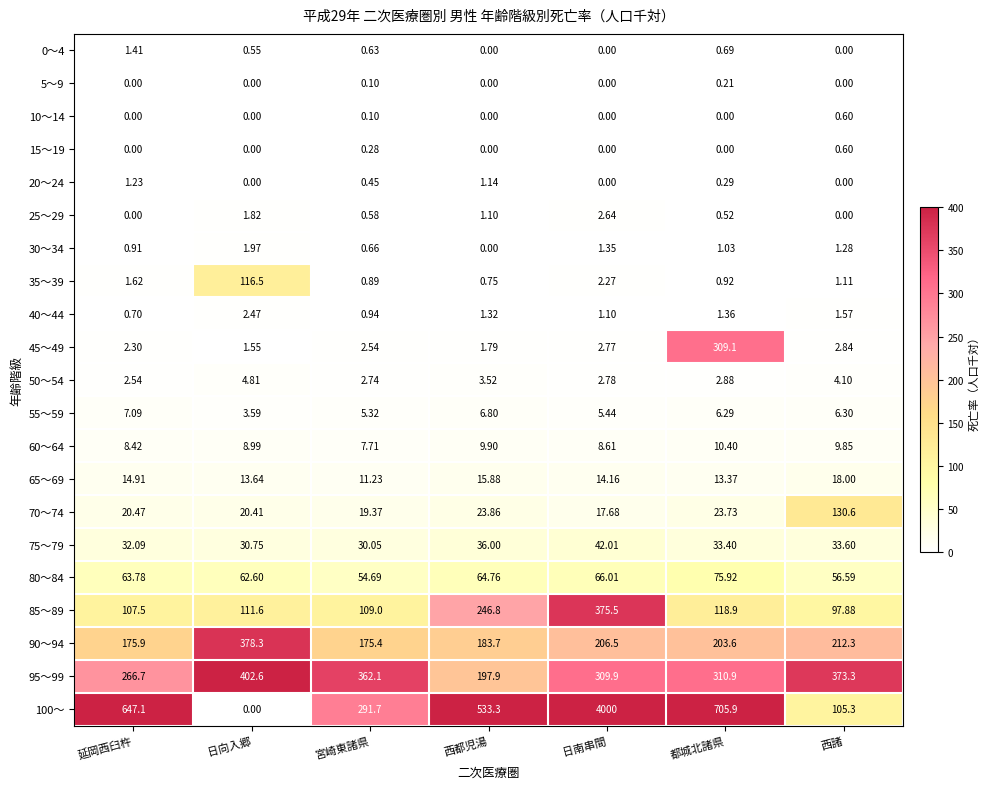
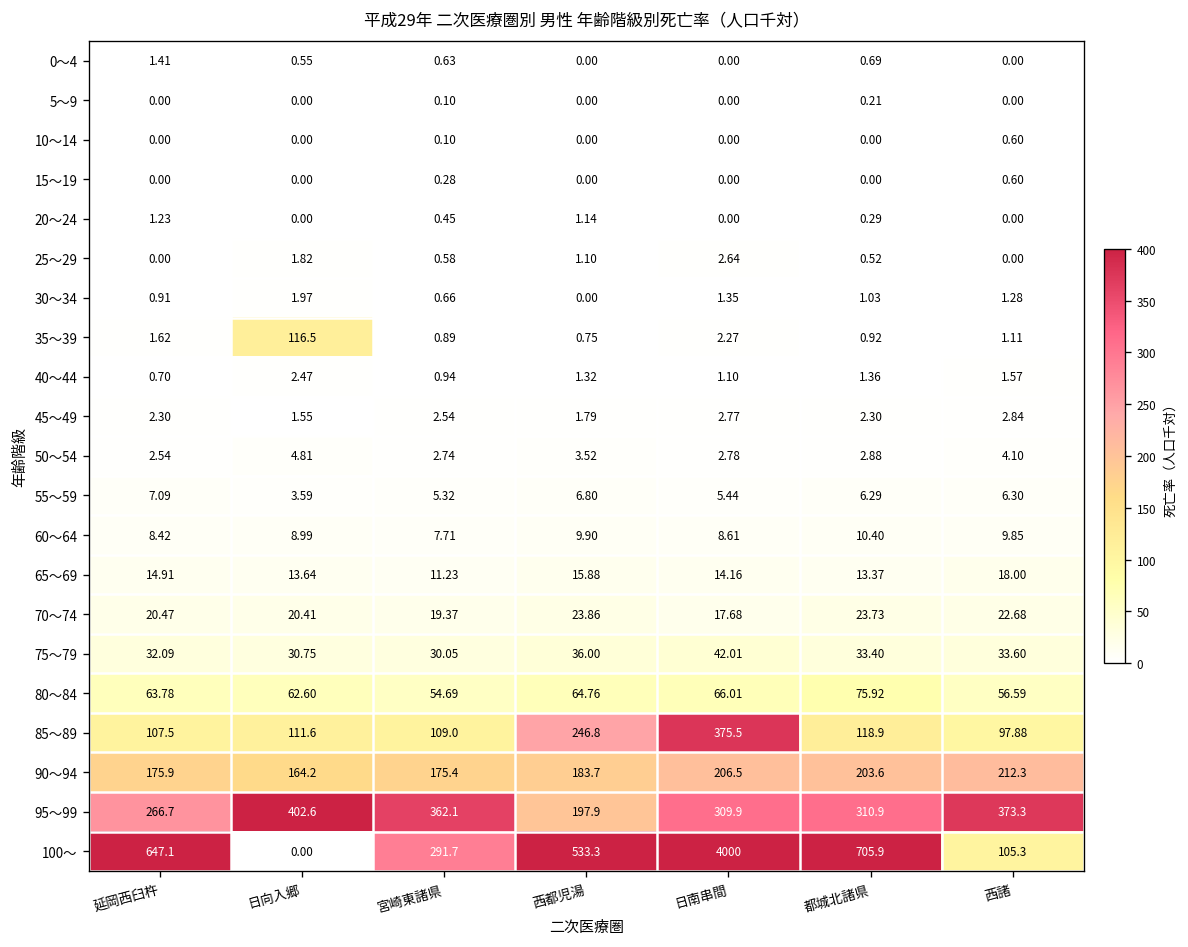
  {
    "0～4": {
      "延岡西臼杵": 1.41,
      "日向入郷": 0.55,
      "宮崎東諸県": 0.63,
      "西都児湯": 0.00,
      "日南串間": 0.00,
      "都城北諸県": 0.69,
      "西諸": 0.00
    },
    "5～9": {
      "延岡西臼杵": 0.00,
      "日向入郷": 0.00,
      "宮崎東諸県": 0.10,
      "西都児湯": 0.00,
      "日南串間": 0.00,
      "都城北諸県": 0.21,
      "西諸": 0.00
    },
    "10～14": {
      "延岡西臼杵": 0.00,
      "日向入郷": 0.00,
      "宮崎東諸県": 0.10,
      "西都児湯": 0.00,
      "日南串間": 0.00,
      "都城北諸県": 0.00,
      "西諸": 0.60
    },
    "15～19": {
      "延岡西臼杵": 0.00,
      "日向入郷": 0.00,
      "宮崎東諸県": 0.28,
      "西都児湯": 0.00,
      "日南串間": 0.00,
      "都城北諸県": 0.00,
      "西諸": 0.60
    },
    "20～24": {
      "延岡西臼杵": 1.23,
      "日向入郷": 0.00,
      "宮崎東諸県": 0.45,
      "西都児湯": 1.14,
      "日南串間": 0.00,
      "都城北諸県": 0.29,
      "西諸": 0.00
    },
    "25～29": {
      "延岡西臼杵": 0.00,
      "日向入郷": 1.82,
      "宮崎東諸県": 0.58,
      "西都児湯": 1.10,
      "日南串間": 2.64,
      "都城北諸県": 0.52,
      "西諸": 0.00
    },
    "30～34": {
      "延岡西臼杵": 0.91,
      "日向入郷": 1.97,
      "宮崎東諸県": 0.66,
      "西都児湯": 0.00,
      "日南串間": 1.35,
      "都城北諸県": 1.03,
      "西諸": 1.28
    },
    "35～39": {
      "延岡西臼杵": 1.62,
      "日向入郷": 116.5,
      "宮崎東諸県": 0.89,
      "西都児湯": 0.75,
      "日南串間": 2.27,
      "都城北諸県": 0.92,
      "西諸": 1.11
    },
    "40～44": {
      "延岡西臼杵": 0.70,
      "日向入郷": 2.47,
      "宮崎東諸県": 0.94,
      "西都児湯": 1.32,
      "日南串間": 1.10,
      "都城北諸県": 1.36,
      "西諸": 1.57
    },
    "45～49": {
      "延岡西臼杵": 2.30,
      "日向入郷": 1.55,
      "宮崎東諸県": 2.54,
      "西都児湯": 1.79,
      "日南串間": 2.77,
-     "都城北諸県": 309.1,
+     "都城北諸県": 2.30,
      "西諸": 2.84
    },
    "50～54": {
      "延岡西臼杵": 2.54,
      "日向入郷": 4.81,
      "宮崎東諸県": 2.74,
      "西都児湯": 3.52,
      "日南串間": 2.78,
      "都城北諸県": 2.88,
      "西諸": 4.10
    },
    "55～59": {
      "延岡西臼杵": 7.09,
      "日向入郷": 3.59,
      "宮崎東諸県": 5.32,
      "西都児湯": 6.80,
      "日南串間": 5.44,
      "都城北諸県": 6.29,
      "西諸": 6.30
    },
    "60～64": {
      "延岡西臼杵": 8.42,
      "日向入郷": 8.99,
      "宮崎東諸県": 7.71,
      "西都児湯": 9.90,
      "日南串間": 8.61,
      "都城北諸県": 10.40,
      "西諸": 9.85
    },
    "65～69": {
      "延岡西臼杵": 14.91,
      "日向入郷": 13.64,
      "宮崎東諸県": 11.23,
      "西都児湯": 15.88,
      "日南串間": 14.16,
      "都城北諸県": 13.37,
      "西諸": 18.00
    },
    "70～74": {
      "延岡西臼杵": 20.47,
      "日向入郷": 20.41,
      "宮崎東諸県": 19.37,
      "西都児湯": 23.86,
      "日南串間": 17.68,
      "都城北諸県": 23.73,
-     "西諸": 130.6
+     "西諸": 22.68
    },
    "75～79": {
      "延岡西臼杵": 32.09,
      "日向入郷": 30.75,
      "宮崎東諸県": 30.05,
      "西都児湯": 36.00,
      "日南串間": 42.01,
      "都城北諸県": 33.40,
      "西諸": 33.60
    },
    "80～84": {
      "延岡西臼杵": 63.78,
      "日向入郷": 62.60,
      "宮崎東諸県": 54.69,
      "西都児湯": 64.76,
      "日南串間": 66.01,
      "都城北諸県": 75.92,
      "西諸": 56.59
    },
    "85～89": {
      "延岡西臼杵": 107.5,
      "日向入郷": 111.6,
      "宮崎東諸県": 109.0,
      "西都児湯": 246.8,
      "日南串間": 375.5,
      "都城北諸県": 118.9,
      "西諸": 97.88
    },
    "90～94": {
      "延岡西臼杵": 175.9,
-     "日向入郷": 378.3,
+     "日向入郷": 164.2,
      "宮崎東諸県": 175.4,
      "西都児湯": 183.7,
      "日南串間": 206.5,
      "都城北諸県": 203.6,
      "西諸": 212.3
    },
    "95～99": {
      "延岡西臼杵": 266.7,
      "日向入郷": 402.6,
      "宮崎東諸県": 362.1,
      "西都児湯": 197.9,
      "日南串間": 309.9,
      "都城北諸県": 310.9,
      "西諸": 373.3
    },
    "100～": {
      "延岡西臼杵": 647.1,
      "日向入郷": 0.00,
      "宮崎東諸県": 291.7,
      "西都児湯": 533.3,
      "日南串間": 4000,
      "都城北諸県": 705.9,
      "西諸": 105.3
    }
  }
